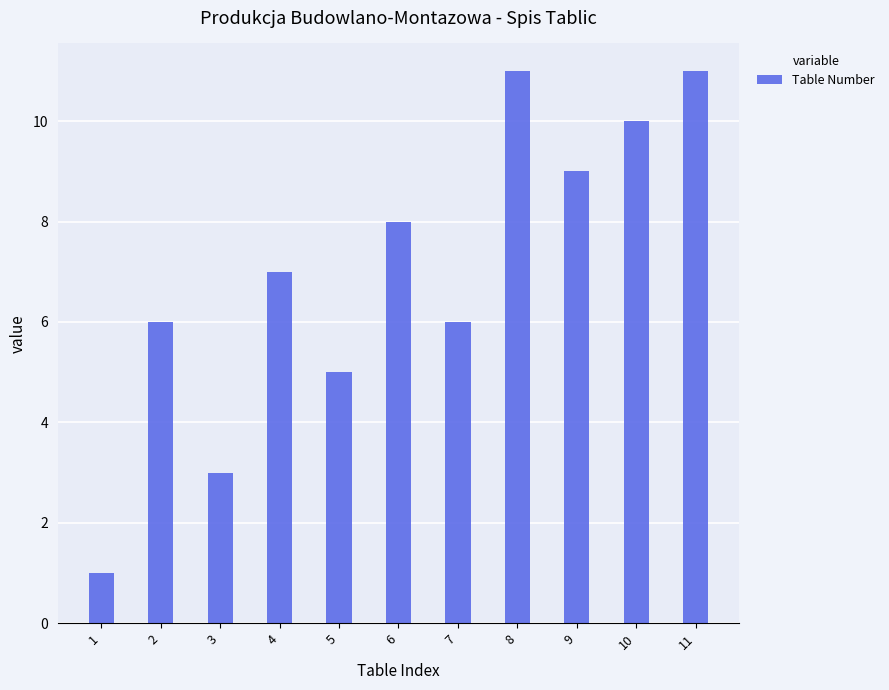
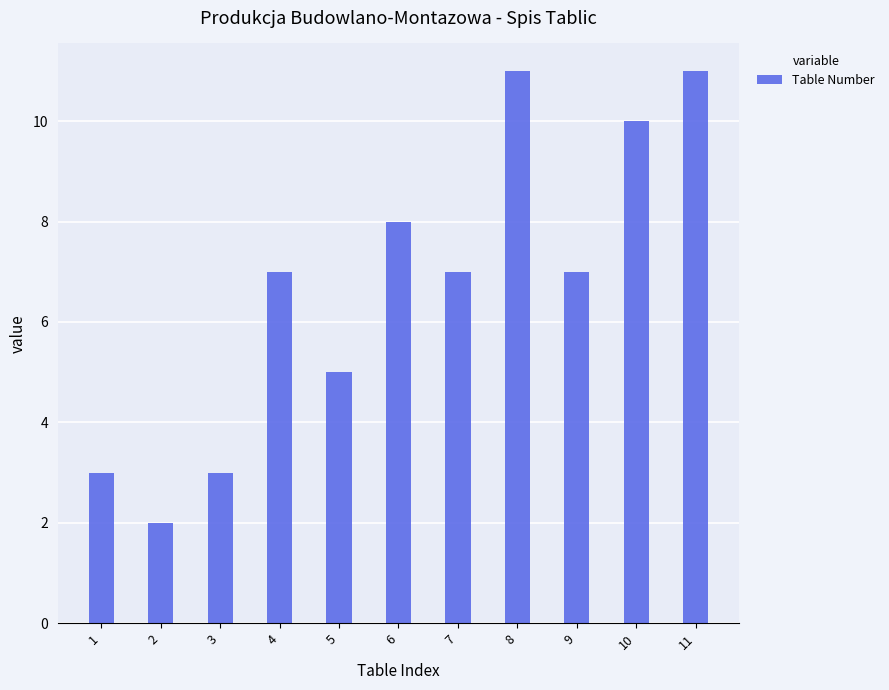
  {
-   "1": 1,
-   "2": 6,
+   "1": 3,
+   "2": 2,
    "3": 3,
    "4": 7,
    "5": 5,
    "6": 8,
-   "7": 6,
+   "7": 7,
    "8": 11,
-   "9": 9,
+   "9": 7,
    "10": 10,
    "11": 11
  }
